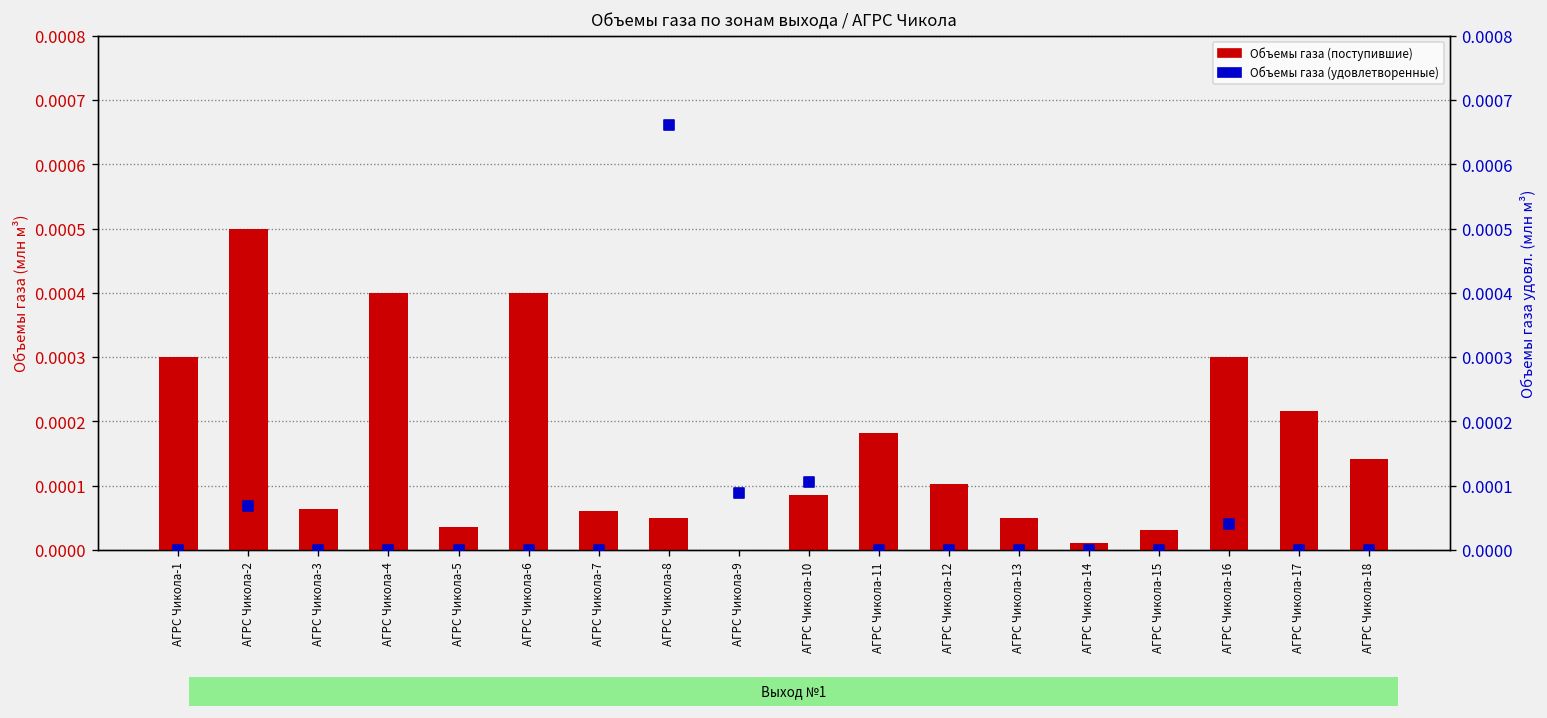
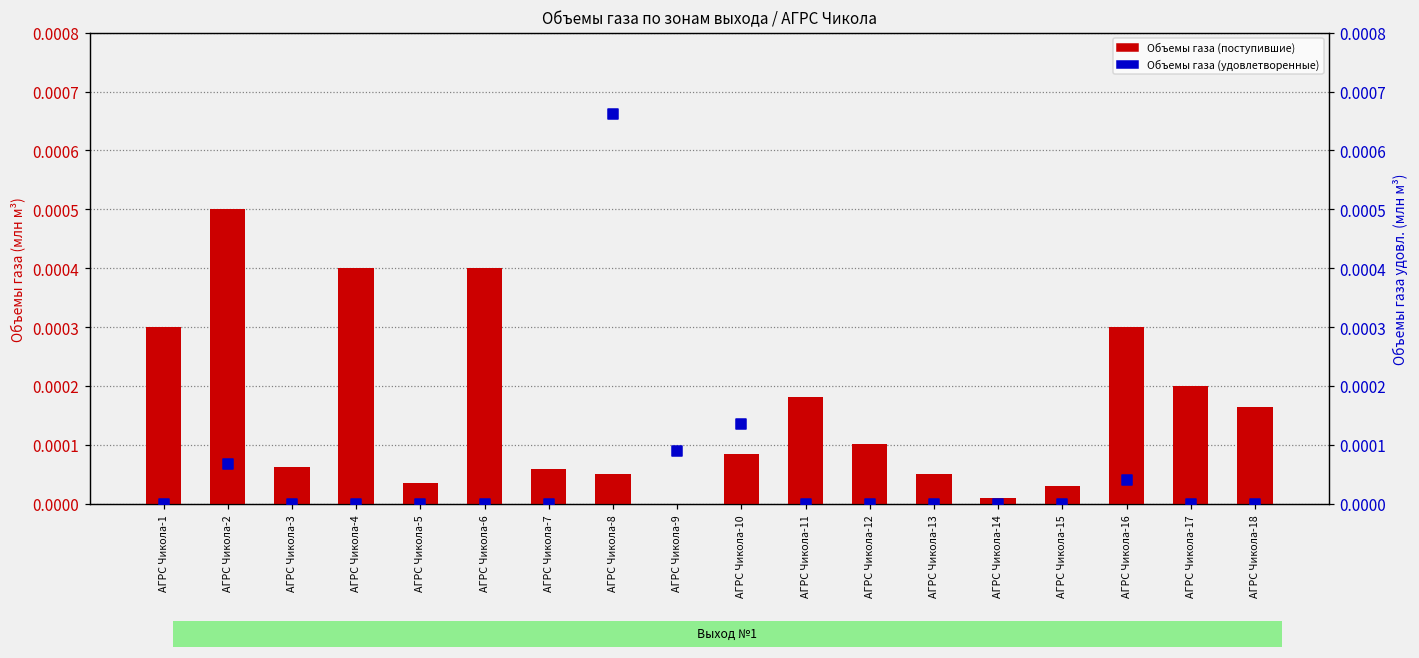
  {
    "Объемы газа (поступившие)": {
      "АГРС Чикола-1": 0.00030,
      "АГРС Чикола-2": 0.00050,
      "АГРС Чикола-3": 0.00006,
      "АГРС Чикола-4": 0.00040,
      "АГРС Чикола-5": 0.00004,
      "АГРС Чикола-6": 0.00040,
      "АГРС Чикола-7": 0.00006,
      "АГРС Чикола-8": 0.00005,
      "АГРС Чикола-9": 0.00000,
      "АГРС Чикола-10": 0.00009,
      "АГРС Чикола-11": 0.00018,
      "АГРС Чикола-12": 0.00010,
      "АГРС Чикола-13": 0.00005,
      "АГРС Чикола-14": 0.00001,
      "АГРС Чикола-15": 0.00003,
      "АГРС Чикола-16": 0.00030,
-     "АГРС Чикола-17": 0.00022,
-     "АГРС Чикола-18": 0.00014
+     "АГРС Чикола-17": 0.00020,
+     "АГРС Чикола-18": 0.00017
    },
    "Объемы газа (удовлетворенные)": {
-     "АГРС Чикола-10": 0.00011
+     "АГРС Чикола-10": 0.00014
    }
  }
